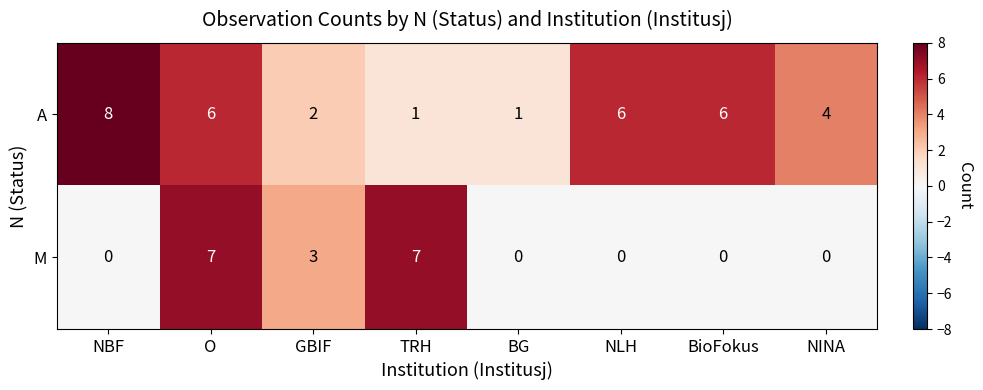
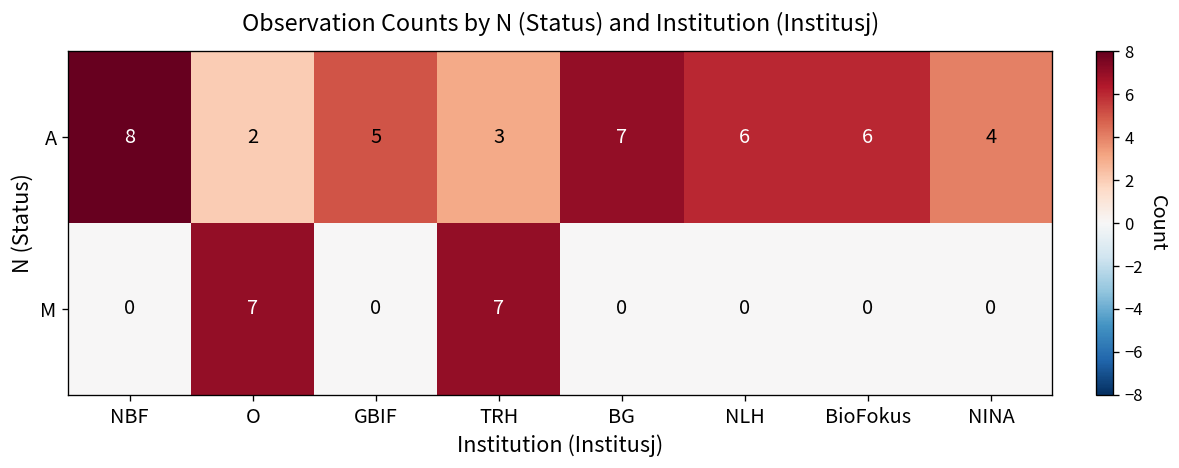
  {
    "A": {
      "NBF": 8,
-     "O": 6,
-     "GBIF": 2,
-     "TRH": 1,
-     "BG": 1,
+     "O": 2,
+     "GBIF": 5,
+     "TRH": 3,
+     "BG": 7,
      "NLH": 6,
      "BioFokus": 6,
      "NINA": 4
    },
    "M": {
      "NBF": 0,
      "O": 7,
-     "GBIF": 3,
+     "GBIF": 0,
      "TRH": 7,
      "BG": 0,
      "NLH": 0,
      "BioFokus": 0,
      "NINA": 0
    }
  }
